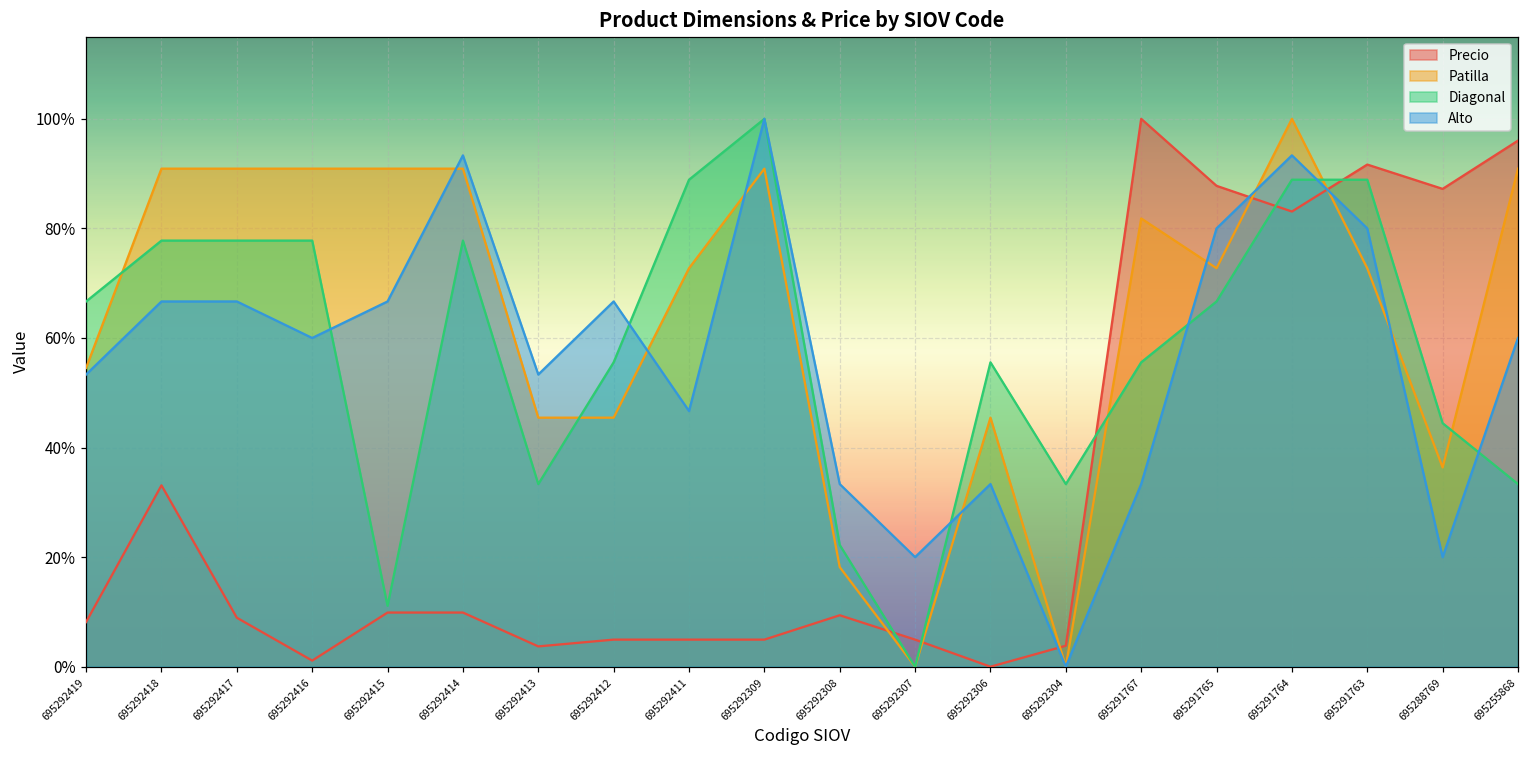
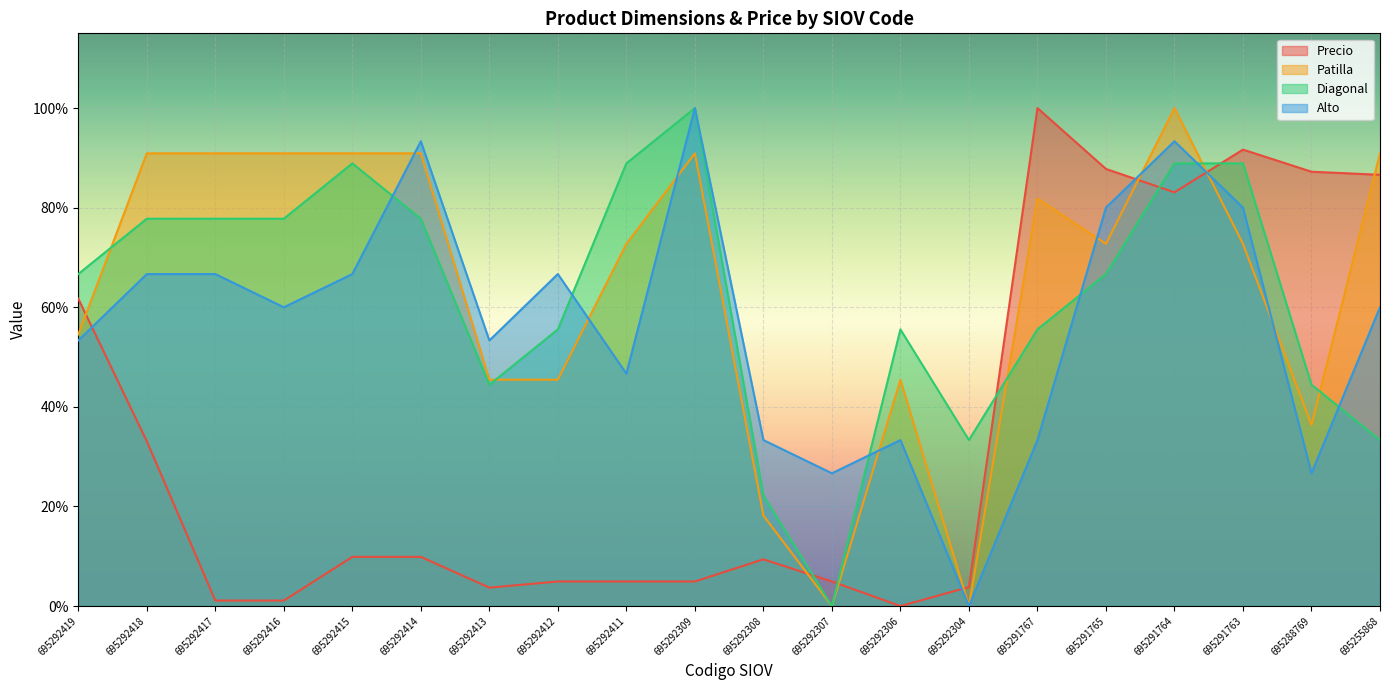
  {
    "Precio": {
-     "695292419": "8%",
+     "695292419": "62%",
      "695292418": "33%",
-     "695292417": "9%",
+     "695292417": "1%",
      "695292416": "1%",
      "695292415": "10%",
      "695292414": "10%",
      "695292413": "4%",
      "695292412": "5%",
      "695292411": "5%",
      "695292309": "5%",
      "695292308": "9%",
      "695292307": "5%",
      "695292306": "0%",
      "695292304": "4%",
      "695291767": "100%",
      "695291765": "88%",
      "695291764": "83%",
      "695291763": "92%",
      "695288769": "87%",
-     "695255868": "96%"
+     "695255868": "87%"
    },
    "Patilla": {
      "695292419": "55%",
      "695292418": "91%",
      "695292417": "91%",
      "695292416": "91%",
      "695292415": "91%",
      "695292414": "91%",
      "695292413": "45%",
      "695292412": "45%",
      "695292411": "73%",
      "695292309": "91%",
      "695292308": "18%",
      "695292306": "45%",
      "695291767": "82%",
      "695291765": "73%",
      "695291764": "100%",
      "695291763": "73%",
      "695288769": "36%",
      "695255868": "91%"
    },
    "Diagonal": {
      "695292419": "67%",
      "695292418": "78%",
      "695292417": "78%",
      "695292416": "78%",
-     "695292415": "11%",
+     "695292415": "89%",
      "695292414": "78%",
-     "695292413": "33%",
+     "695292413": "44%",
      "695292412": "56%",
      "695292411": "89%",
      "695292308": "22%",
      "695292306": "56%",
      "695292304": "33%",
      "695291767": "56%",
      "695291765": "67%",
      "695291764": "89%",
      "695291763": "89%",
      "695288769": "44%",
      "695255868": "33%"
    },
    "Alto": {
      "695292419": "53%",
      "695292418": "67%",
      "695292417": "67%",
      "695292416": "60%",
      "695292415": "67%",
      "695292414": "93%",
      "695292413": "53%",
      "695292412": "67%",
      "695292411": "47%",
      "695292308": "33%",
-     "695292307": "20%",
+     "695292307": "27%",
      "695292306": "33%",
      "695291767": "33%",
      "695291765": "80%",
      "695291764": "93%",
      "695291763": "80%",
-     "695288769": "20%",
+     "695288769": "27%",
      "695255868": "60%"
    }
  }
